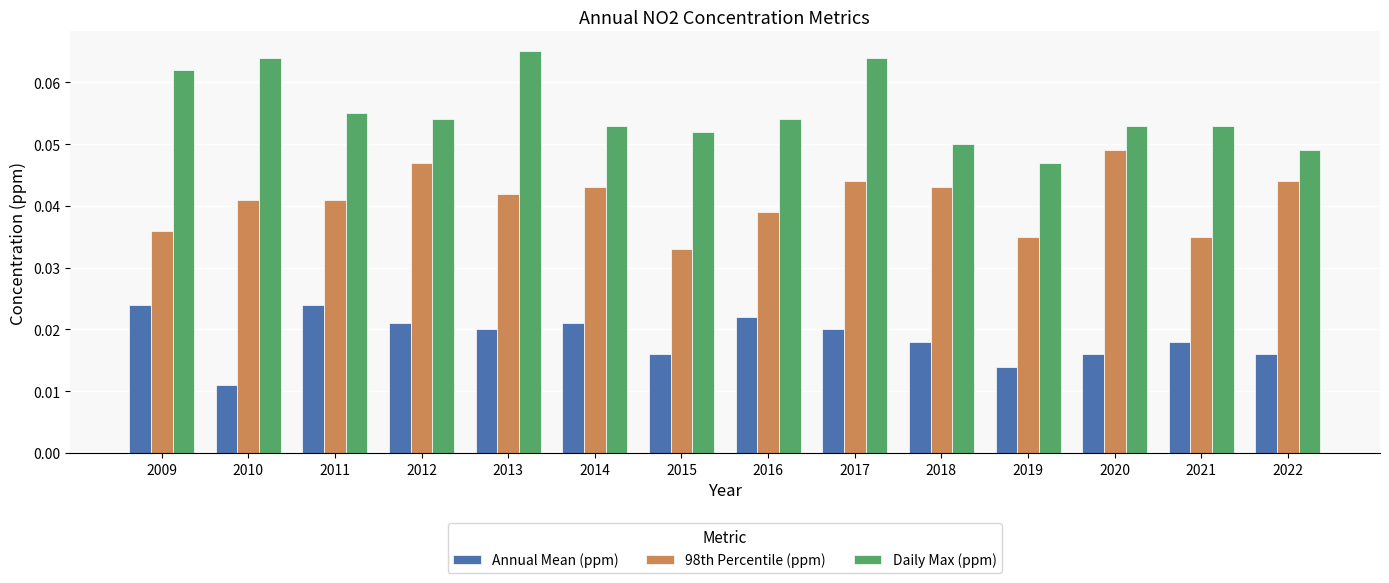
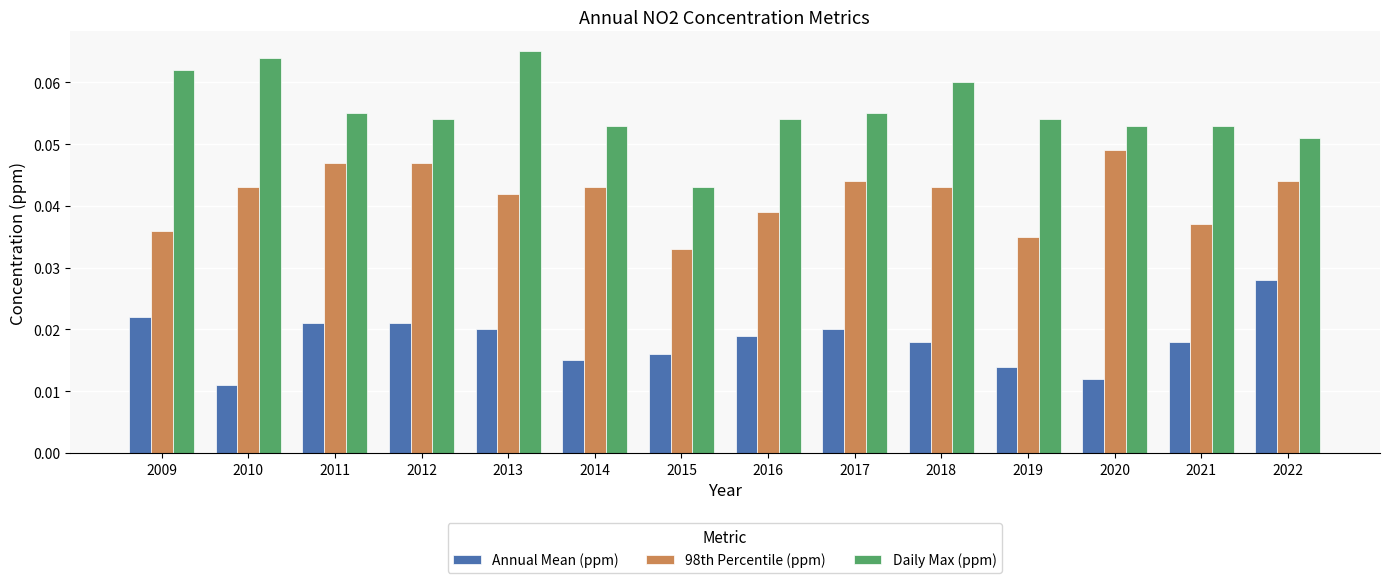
  {
    "Annual Mean (ppm)": {
-     "2009": 0.024,
+     "2009": 0.022,
      "2010": 0.011,
-     "2011": 0.024,
+     "2011": 0.021,
      "2012": 0.021,
      "2013": 0.020,
-     "2014": 0.021,
+     "2014": 0.015,
      "2015": 0.016,
-     "2016": 0.022,
+     "2016": 0.019,
      "2017": 0.020,
      "2018": 0.018,
      "2019": 0.014,
-     "2020": 0.016,
+     "2020": 0.012,
      "2021": 0.018,
-     "2022": 0.016
+     "2022": 0.028
    },
    "98th Percentile (ppm)": {
      "2009": 0.036,
-     "2010": 0.041,
-     "2011": 0.041,
+     "2010": 0.043,
+     "2011": 0.047,
      "2012": 0.047,
      "2013": 0.042,
      "2014": 0.043,
      "2015": 0.033,
      "2016": 0.039,
      "2017": 0.044,
      "2018": 0.043,
      "2019": 0.035,
      "2020": 0.049,
-     "2021": 0.035,
+     "2021": 0.037,
      "2022": 0.044
    },
    "Daily Max (ppm)": {
      "2009": 0.062,
      "2010": 0.064,
      "2011": 0.055,
      "2012": 0.054,
      "2013": 0.065,
      "2014": 0.053,
-     "2015": 0.052,
+     "2015": 0.043,
      "2016": 0.054,
-     "2017": 0.064,
-     "2018": 0.05,
-     "2019": 0.047,
+     "2017": 0.055,
+     "2018": 0.06,
+     "2019": 0.054,
      "2020": 0.053,
      "2021": 0.053,
-     "2022": 0.049
+     "2022": 0.051
    }
  }
